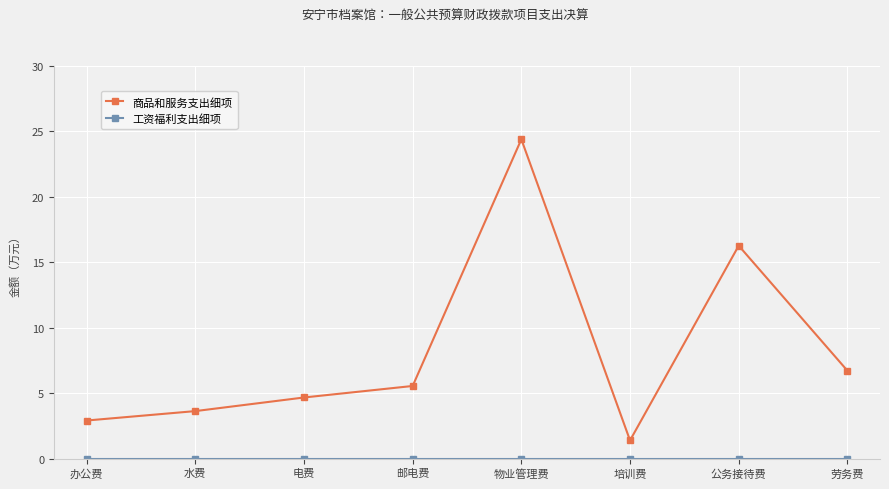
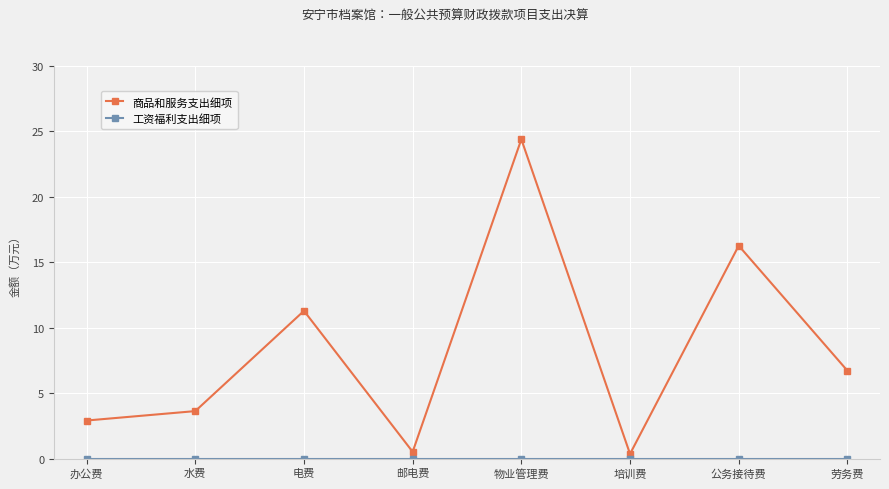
  {
    "商品和服务支出细项": {
      "办公费": 2.9,
      "水费": 3.6,
-     "电费": 4.7,
-     "邮电费": 5.6,
+     "电费": 11.3,
+     "邮电费": 0.5,
      "物业管理费": 24.4,
-     "培训费": 1.4,
+     "培训费": 0.4,
      "公务接待费": 16.3,
      "劳务费": 6.7
    },
    "工资福利支出细项": {
      "办公费": 0.0,
      "水费": 0.0,
      "电费": 0.0,
      "邮电费": 0.0,
      "物业管理费": 0.0,
      "培训费": 0.0,
      "公务接待费": 0.0,
      "劳务费": 0.0
    }
  }
